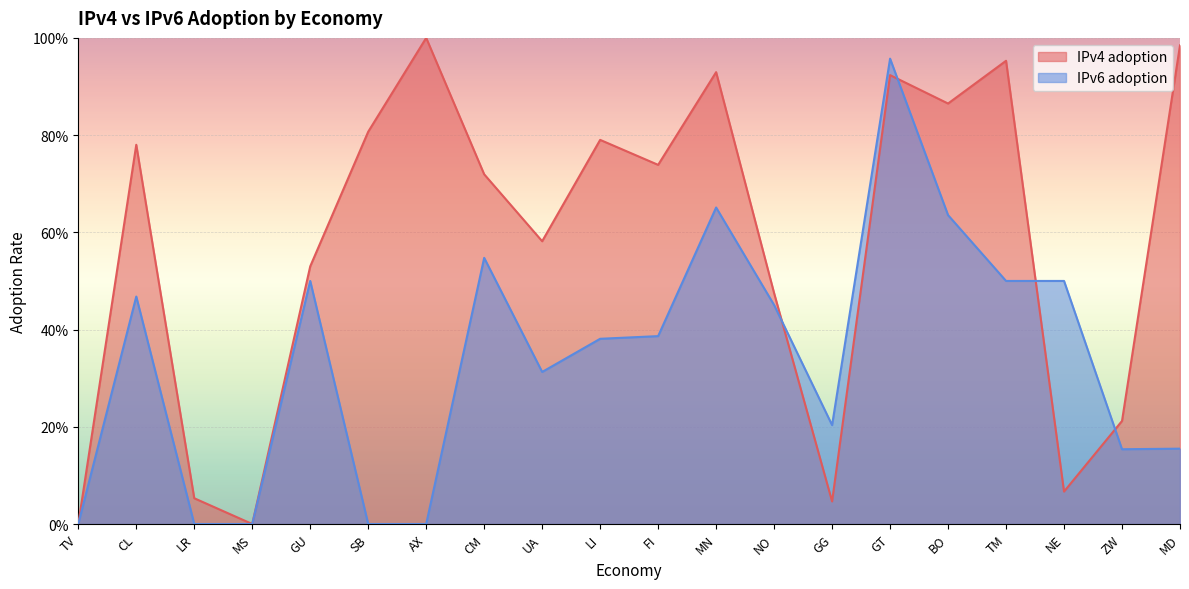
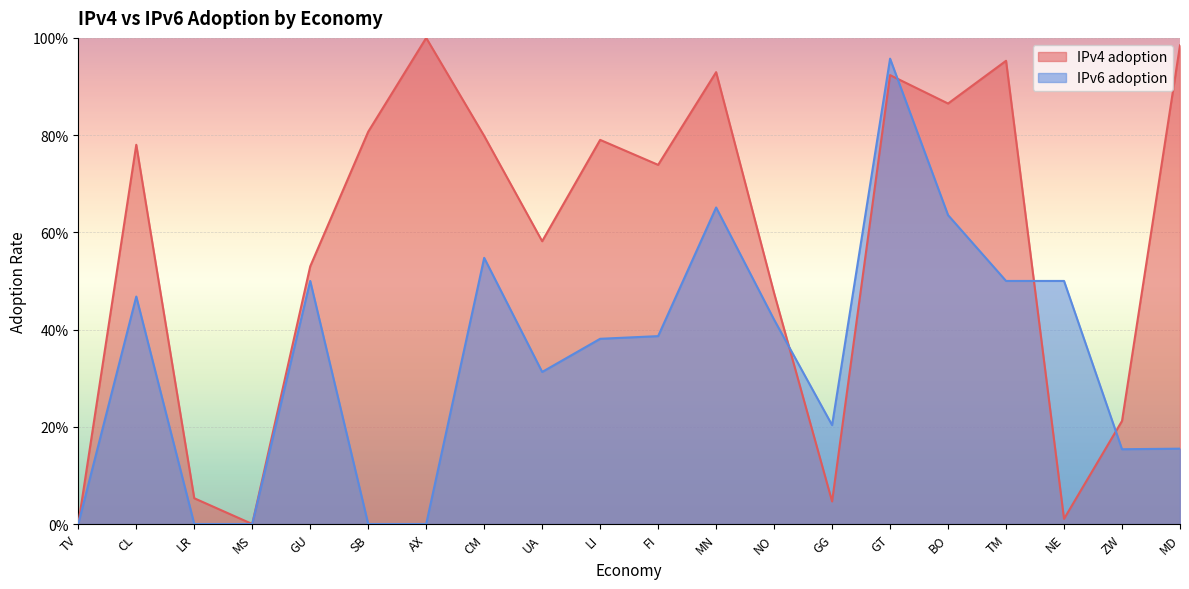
  {
    "IPv4 adoption": {
      "CL": "78%",
      "LR": "5%",
      "GU": "53%",
      "SB": "81%",
      "AX": "100%",
-     "CM": "72%",
+     "CM": "80%",
      "UA": "58%",
      "LI": "79%",
      "FI": "74%",
      "MN": "93%",
      "NO": "47%",
      "GG": "5%",
      "GT": "92%",
      "BO": "87%",
      "TM": "95%",
-     "NE": "7%",
+     "NE": "1%",
      "ZW": "21%",
      "MD": "98%"
    },
    "IPv6 adoption": {
      "CL": "47%",
      "LR": "0%",
      "GU": "50%",
      "SB": "0%",
      "AX": "0%",
      "CM": "55%",
      "UA": "31%",
      "LI": "38%",
      "FI": "39%",
      "MN": "65%",
-     "NO": "45%",
+     "NO": "42%",
      "GG": "20%",
      "GT": "96%",
      "BO": "64%",
      "TM": "50%",
      "NE": "50%",
      "ZW": "15%",
      "MD": "16%"
    }
  }
